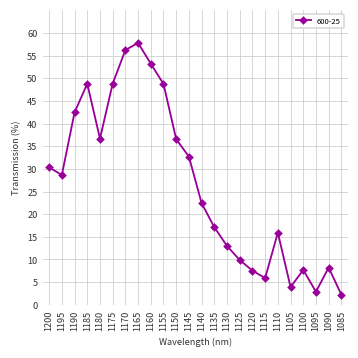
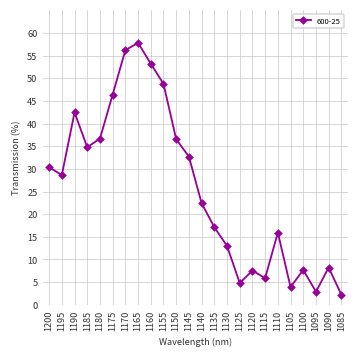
  {
    "1200": 30,
    "1195": 29,
    "1190": 42,
-   "1185": 49,
+   "1185": 35,
    "1180": 37,
-   "1175": 49,
+   "1175": 46,
    "1170": 56,
    "1165": 58,
    "1160": 53,
    "1155": 49,
    "1150": 37,
    "1145": 33,
    "1140": 22,
    "1135": 17,
    "1130": 13,
-   "1125": 10,
+   "1125": 5,
    "1120": 8,
    "1115": 6,
    "1110": 16,
    "1105": 4,
    "1100": 8,
    "1095": 3,
    "1090": 8,
    "1085": 2
  }
